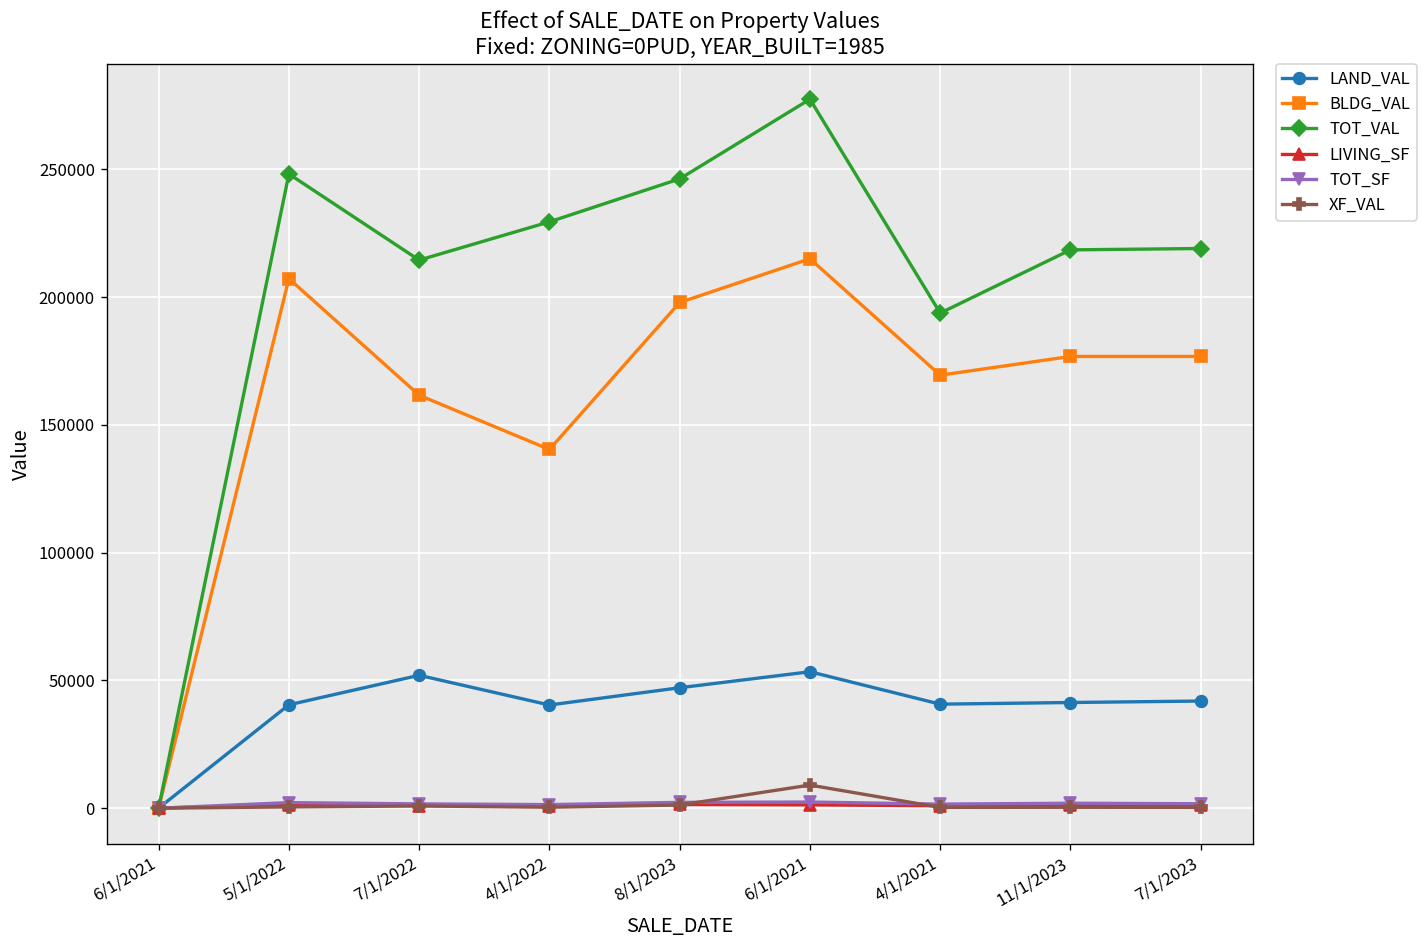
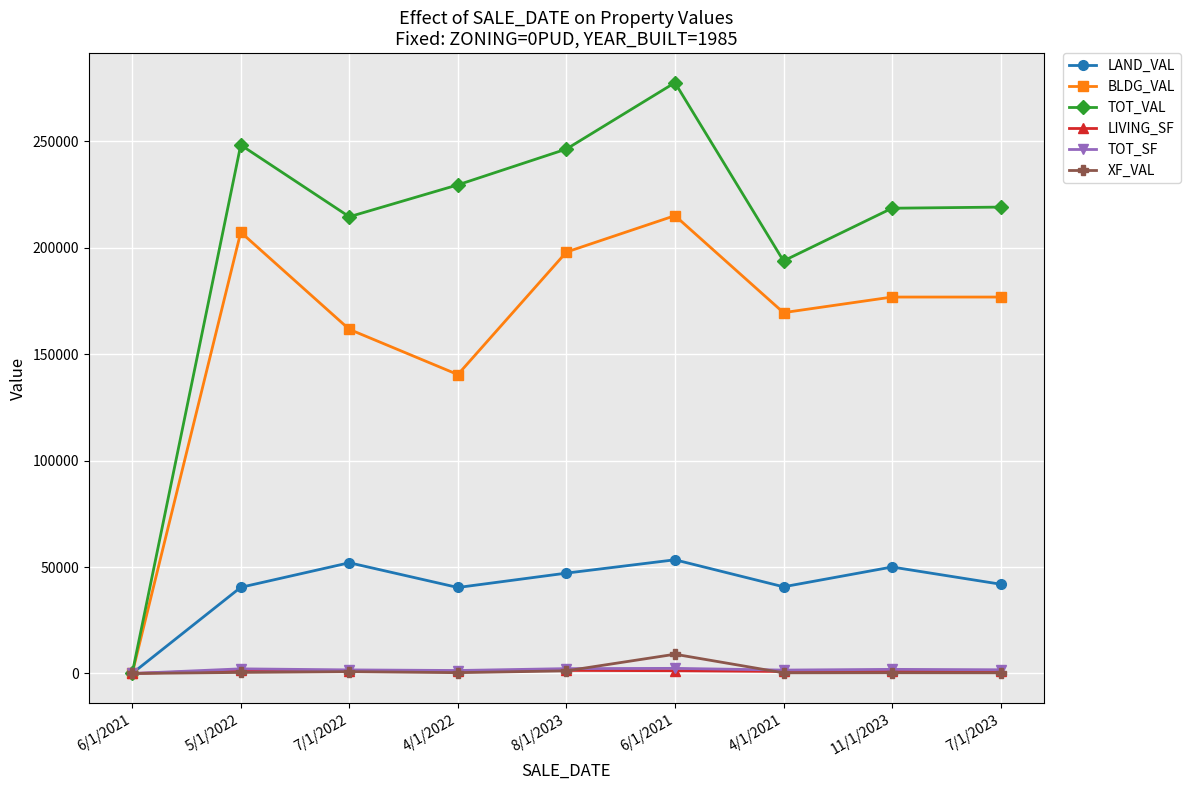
  {
    "LAND_VAL": {
      "5/1/2022": 40000,
      "7/1/2022": 52000,
      "4/1/2022": 40000,
      "8/1/2023": 47000,
      "4/1/2021": 41000,
-     "11/1/2023": 41000,
+     "11/1/2023": 50000,
      "7/1/2023": 42000
    },
    "BLDG_VAL": {
      "5/1/2022": 207000,
      "7/1/2022": 162000,
      "4/1/2022": 140000,
      "8/1/2023": 198000,
      "4/1/2021": 169000,
      "11/1/2023": 177000,
      "7/1/2023": 177000
    },
    "TOT_VAL": {
      "5/1/2022": 248000,
      "7/1/2022": 214000,
      "4/1/2022": 229000,
      "8/1/2023": 246000,
      "4/1/2021": 194000,
      "11/1/2023": 218000,
      "7/1/2023": 219000
    }
  }
